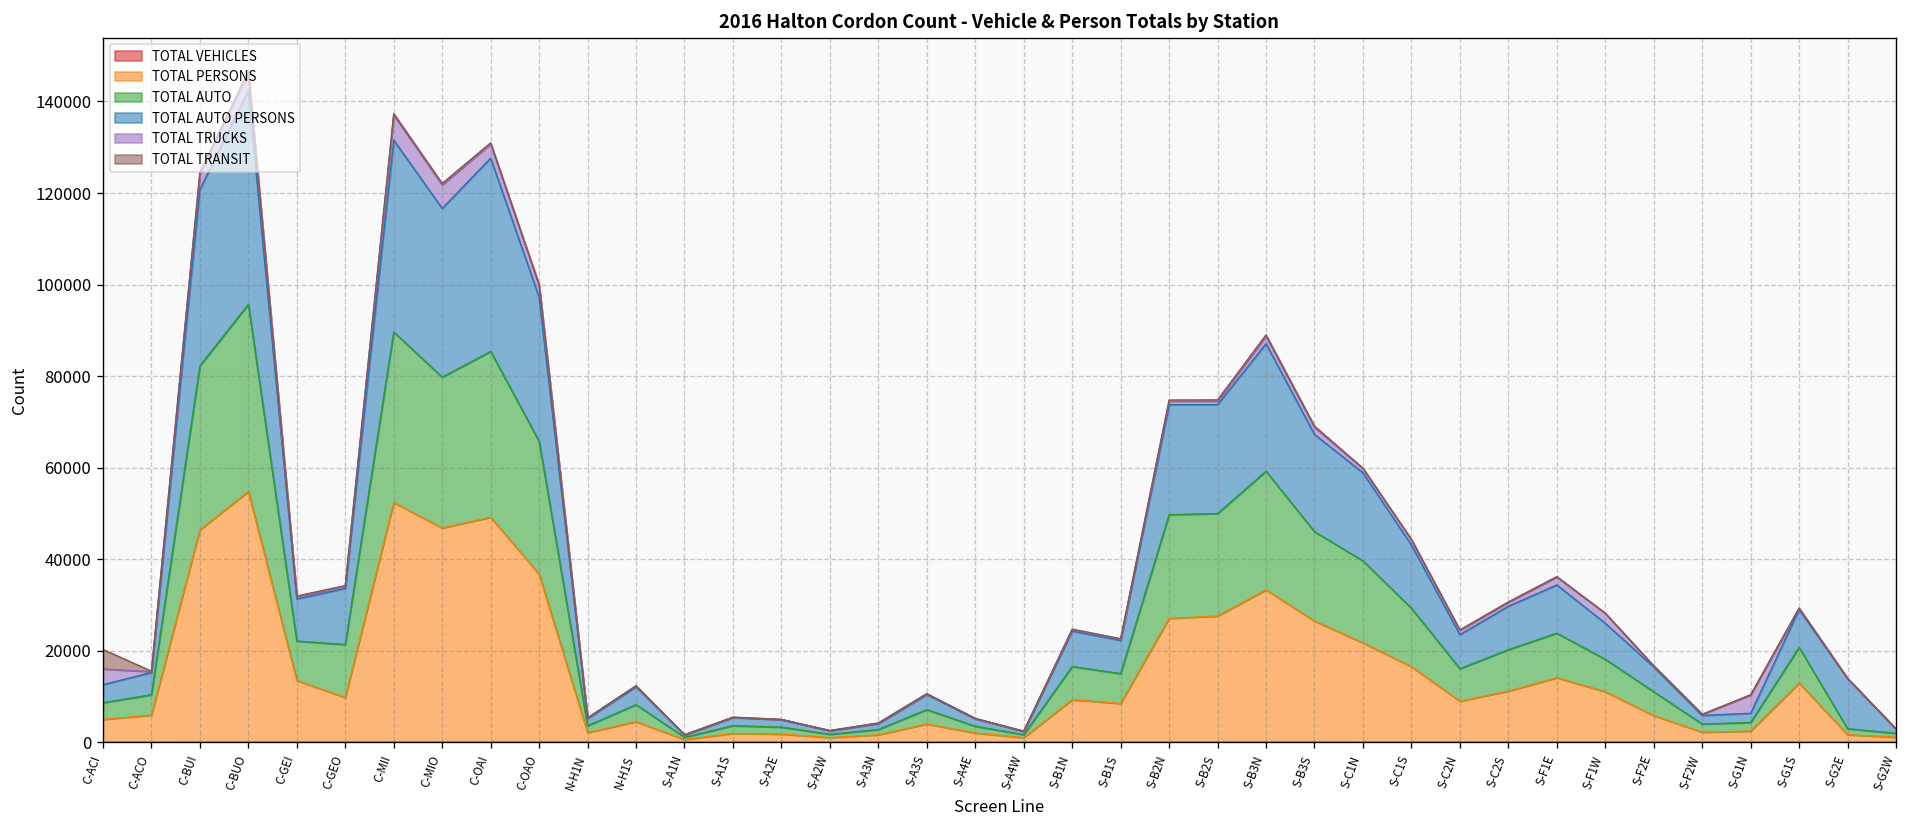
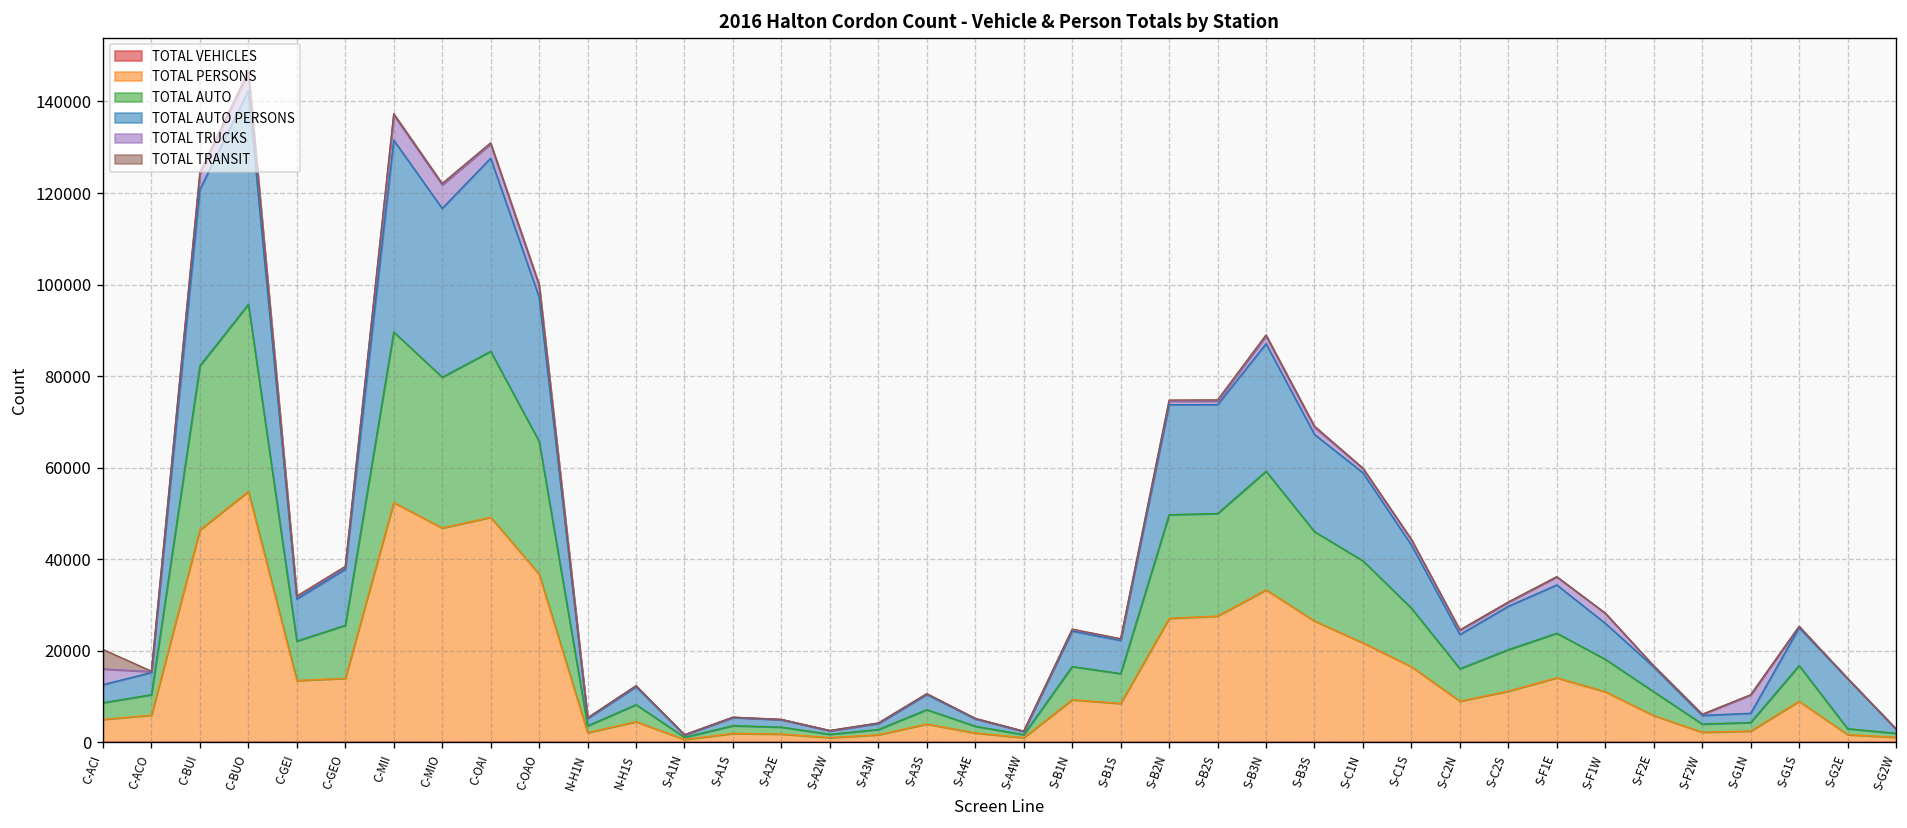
  {
    "TOTAL VEHICLES": {
      "C-ACI": 0,
      "C-ACO": 0,
      "C-BUI": 0,
      "C-BUO": 0,
      "C-GEI": 0,
      "C-GEO": 0,
      "C-MII": 0,
      "C-MIO": 0,
      "C-OAI": 0,
      "C-OAO": 0,
      "N-H1N": 0,
      "N-H1S": 0,
      "S-A1S": 0,
      "S-A2E": 0,
      "S-A2W": 0,
      "S-A3N": 0,
      "S-A3S": 0,
      "S-A4E": 0,
      "S-A4W": 0,
      "S-B1N": 0,
      "S-B1S": 0,
      "S-B2N": 0,
      "S-B2S": 0,
      "S-B3N": 0,
      "S-B3S": 0,
      "S-C1N": 0,
      "S-C1S": 0,
      "S-C2N": 0,
      "S-C2S": 0,
      "S-F1E": 0,
      "S-F1W": 0,
      "S-F2E": 0,
      "S-F2W": 0,
      "S-G1N": 0,
      "S-G1S": 0,
      "S-G2E": 0,
      "S-G2W": 0
    },
    "TOTAL PERSONS": {
      "C-ACI": 5000,
      "C-ACO": 6000,
      "C-BUI": 46000,
      "C-BUO": 55000,
      "C-GEI": 14000,
-     "C-GEO": 10000,
+     "C-GEO": 14000,
      "C-MII": 52000,
      "C-MIO": 47000,
      "C-OAI": 49000,
      "C-OAO": 37000,
      "N-H1N": 2000,
      "N-H1S": 5000,
      "S-A1S": 2000,
      "S-A2E": 2000,
      "S-A2W": 1000,
      "S-A3N": 2000,
      "S-A3S": 4000,
      "S-A4E": 2000,
      "S-B1N": 9000,
      "S-B1S": 8000,
      "S-B2N": 27000,
      "S-B2S": 28000,
      "S-B3N": 33000,
      "S-B3S": 26000,
      "S-C1N": 22000,
      "S-C1S": 17000,
      "S-C2N": 9000,
      "S-C2S": 11000,
      "S-F1E": 14000,
      "S-F1W": 11000,
      "S-F2E": 6000,
      "S-F2W": 2000,
      "S-G1N": 2000,
-     "S-G1S": 13000,
+     "S-G1S": 9000,
      "S-G2E": 2000,
      "S-G2W": 1000
    },
    "TOTAL AUTO": {
      "C-ACI": 4000,
      "C-ACO": 4000,
      "C-BUI": 36000,
      "C-BUO": 41000,
      "C-GEI": 9000,
      "C-GEO": 12000,
      "C-MII": 37000,
      "C-MIO": 33000,
      "C-OAI": 36000,
      "C-OAO": 29000,
      "N-H1N": 1000,
      "N-H1S": 4000,
      "S-A1S": 2000,
      "S-A2E": 2000,
      "S-A2W": 1000,
      "S-A3N": 1000,
      "S-A3S": 3000,
      "S-A4E": 1000,
      "S-B1N": 7000,
      "S-B1S": 7000,
      "S-B2N": 23000,
      "S-B2S": 22000,
      "S-B3N": 26000,
      "S-B3S": 20000,
      "S-C1N": 18000,
      "S-C1S": 13000,
      "S-C2N": 7000,
      "S-C2S": 9000,
      "S-F1E": 10000,
      "S-F1W": 7000,
      "S-F2E": 5000,
      "S-F2W": 2000,
      "S-G1N": 2000,
      "S-G1S": 8000,
      "S-G2E": 1000,
      "S-G2W": 1000
    },
    "TOTAL AUTO PERSONS": {
      "C-ACI": 4000,
      "C-BUI": 39000,
      "C-MII": 42000,
      "C-MIO": 37000,
      "C-OAI": 42000,
      "C-OAO": 32000,
      "S-B2N": 24000,
      "S-B2S": 24000,
      "S-B3N": 28000,
      "S-B3S": 21000,
      "S-C1N": 19000,
      "S-C1S": 14000,
      "S-C2N": 7000,
      "S-C2S": 9000,
      "S-F1E": 11000,
      "S-F1W": 8000,
      "S-G1N": 2000
    },
    "TOTAL TRUCKS": {
      "C-ACI": 3000
    },
    "TOTAL TRANSIT": {
      "C-ACI": 4000
    }
  }
